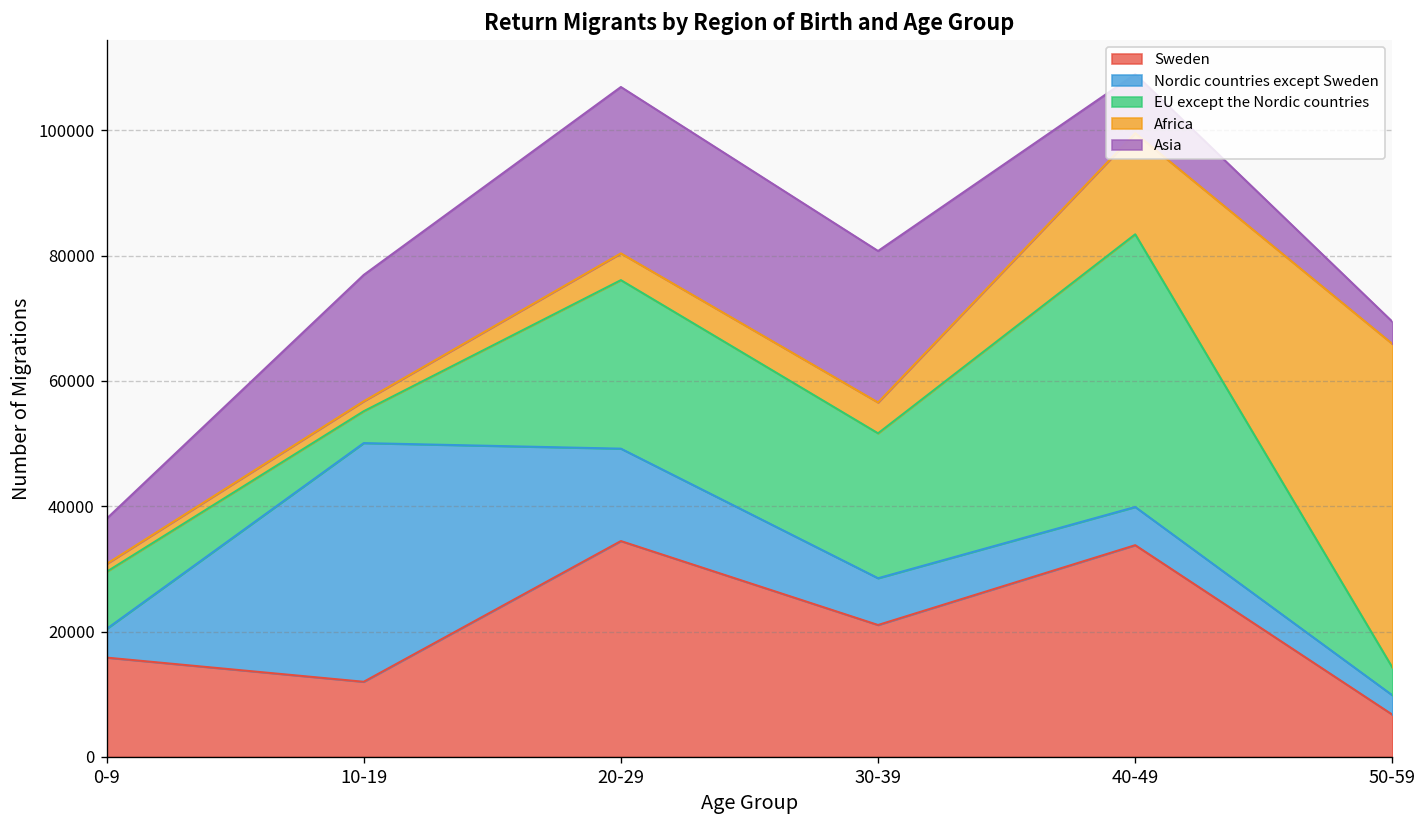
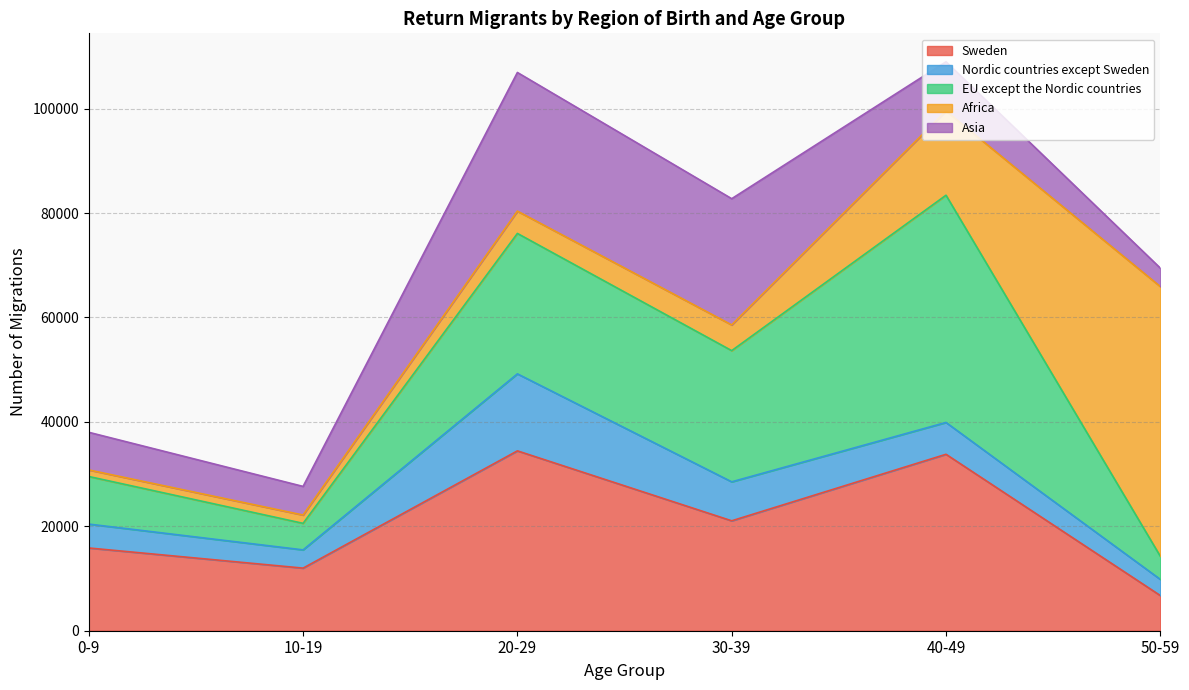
  {
    "Sweden": {
      "0-9": 16000,
      "10-19": 12000,
      "20-29": 34000,
      "30-39": 21000,
      "40-49": 34000,
      "50-59": 7000
    },
    "Nordic countries except Sweden": {
      "0-9": 5000,
-     "10-19": 38000,
+     "10-19": 3000,
      "20-29": 15000,
      "30-39": 7000,
      "40-49": 6000,
      "50-59": 3000
    },
    "EU except the Nordic countries": {
      "0-9": 9000,
      "10-19": 5000,
      "20-29": 27000,
-     "30-39": 23000,
+     "30-39": 25000,
      "40-49": 44000,
      "50-59": 4000
    },
    "Africa": {
      "0-9": 1000,
      "10-19": 2000,
      "20-29": 4000,
      "30-39": 5000,
      "50-59": 52000
    },
    "Asia": {
      "0-9": 7000,
-     "10-19": 20000,
+     "10-19": 5000,
      "20-29": 27000,
      "30-39": 24000,
      "50-59": 4000
    }
  }
